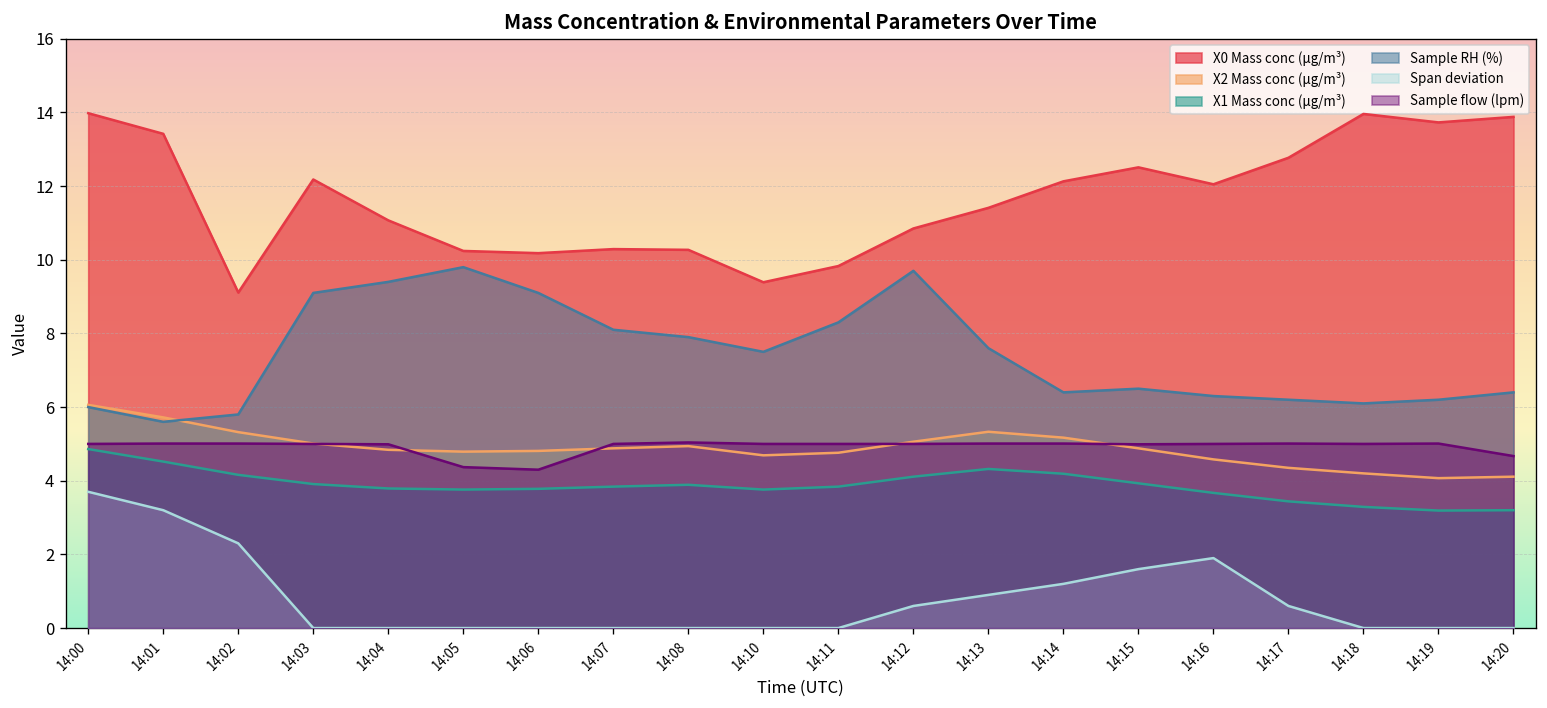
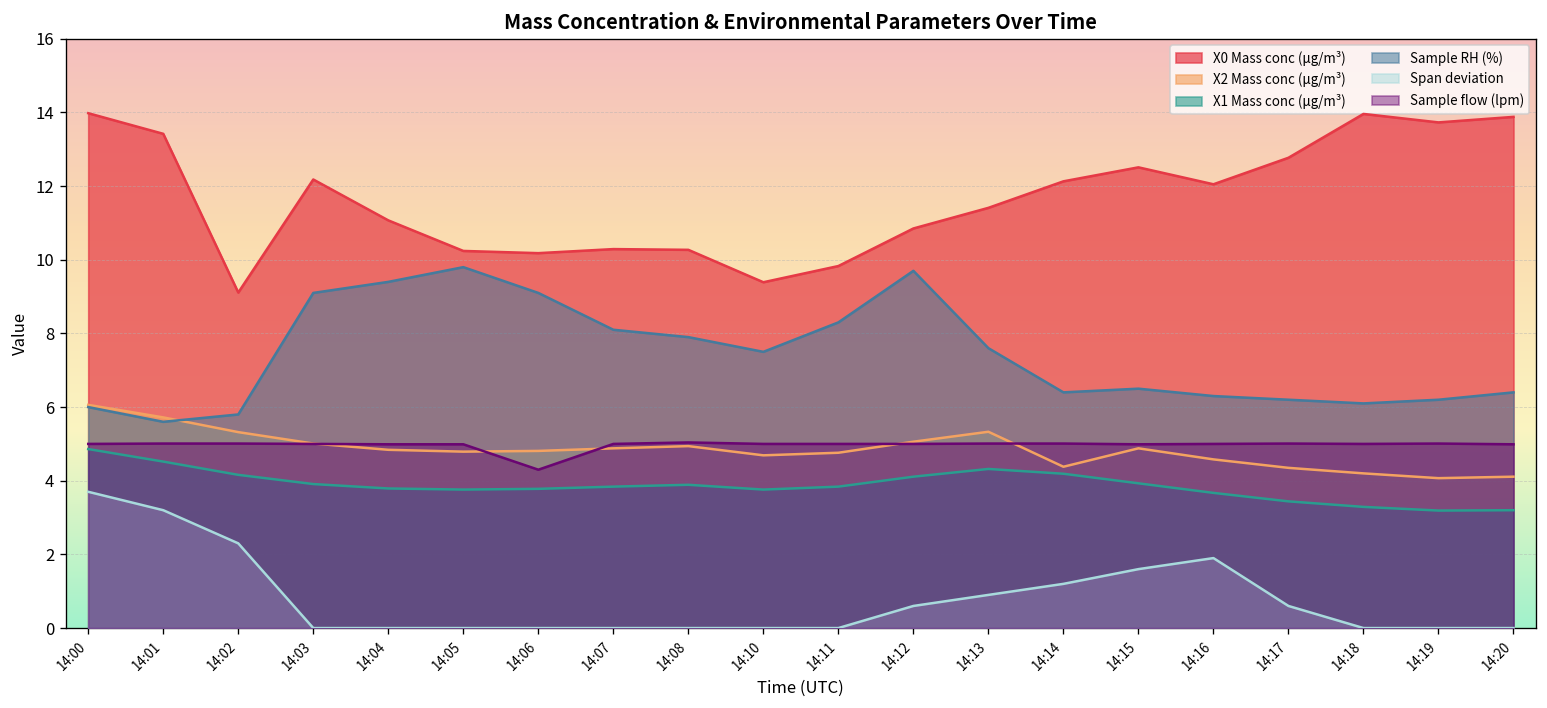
  {
    "X0 Mass conc (μg/m³)": {
      "14:00": 14.0,
      "14:01": 13.4,
      "14:02": 9.1,
      "14:03": 12.2,
      "14:04": 11.1,
      "14:05": 10.2,
      "14:06": 10.2,
      "14:07": 10.3,
      "14:08": 10.3,
      "14:10": 9.4,
      "14:11": 9.8,
      "14:12": 10.9,
      "14:13": 11.4,
      "14:14": 12.1,
      "14:15": 12.5,
      "14:16": 12.1,
      "14:17": 12.8,
      "14:19": 13.7,
      "14:20": 13.9
    },
    "X2 Mass conc (μg/m³)": {
      "14:01": 5.7,
      "14:02": 5.3,
      "14:04": 4.8,
      "14:05": 4.8,
      "14:06": 4.8,
      "14:07": 4.9,
      "14:08": 4.9,
      "14:10": 4.7,
      "14:11": 4.8,
      "14:13": 5.3,
-     "14:14": 5.2,
+     "14:14": 4.4,
      "14:15": 4.9,
      "14:16": 4.6,
      "14:17": 4.4,
      "14:18": 4.2,
      "14:19": 4.1,
      "14:20": 4.1
    },
    "Span deviation": {
      "14:00": 3.7,
      "14:01": 3.2,
      "14:02": 2.3,
      "14:03": 0.0,
      "14:04": 0.0,
      "14:05": 0.0,
      "14:06": 0.0,
      "14:07": 0.0,
      "14:08": 0.0,
      "14:10": 0.0,
      "14:11": 0.0,
      "14:12": 0.6,
      "14:13": 0.9,
      "14:14": 1.2,
      "14:15": 1.6,
      "14:16": 1.9,
      "14:17": 0.6,
      "14:18": 0.0,
      "14:19": 0.0,
      "14:20": 0.0
    },
    "Sample flow (lpm)": {
      "14:00": 5.0,
      "14:01": 5.0,
      "14:02": 5.0,
      "14:04": 5.0,
-     "14:05": 4.4,
+     "14:05": 5.0,
      "14:06": 4.3,
      "14:07": 5.0,
      "14:08": 5.0,
      "14:10": 5.0,
      "14:11": 5.0,
      "14:13": 5.0,
      "14:14": 5.0,
      "14:15": 5.0,
      "14:16": 5.0,
      "14:17": 5.0,
      "14:18": 5.0,
      "14:19": 5.0,
-     "14:20": 4.7
+     "14:20": 5.0
    }
  }
